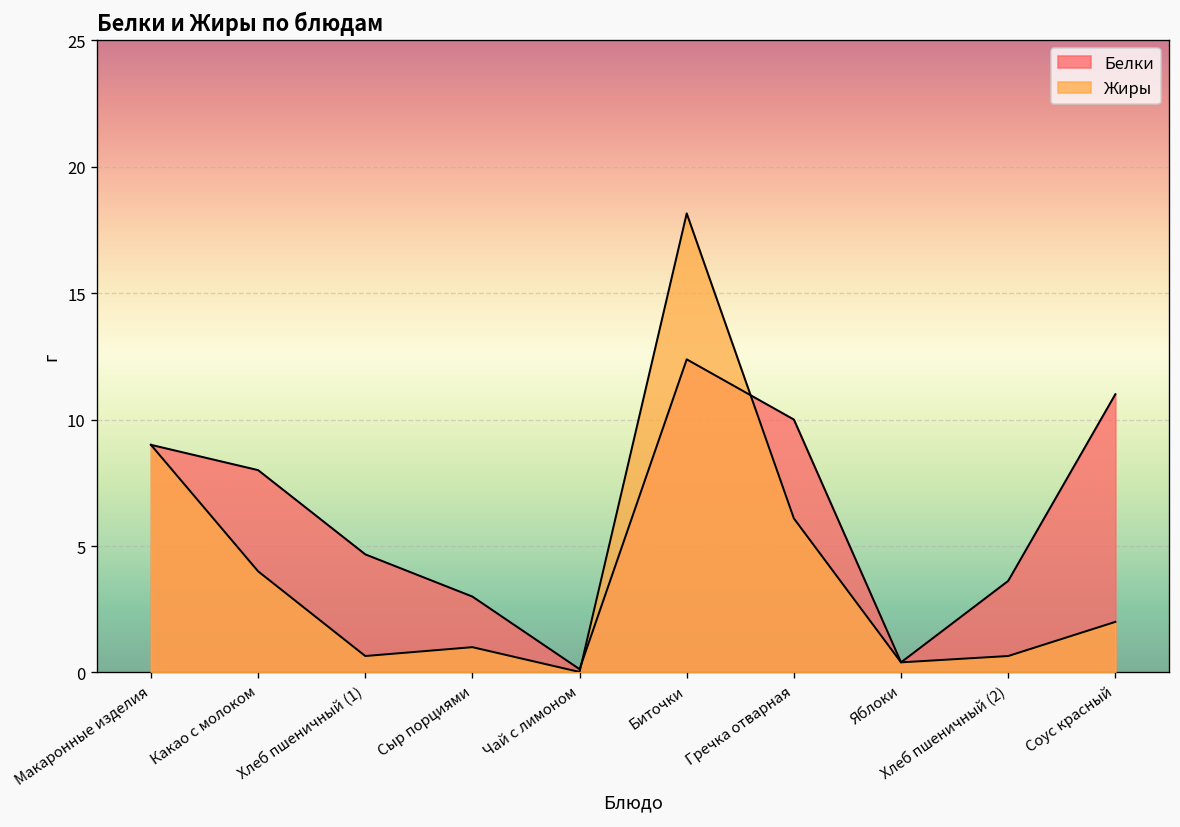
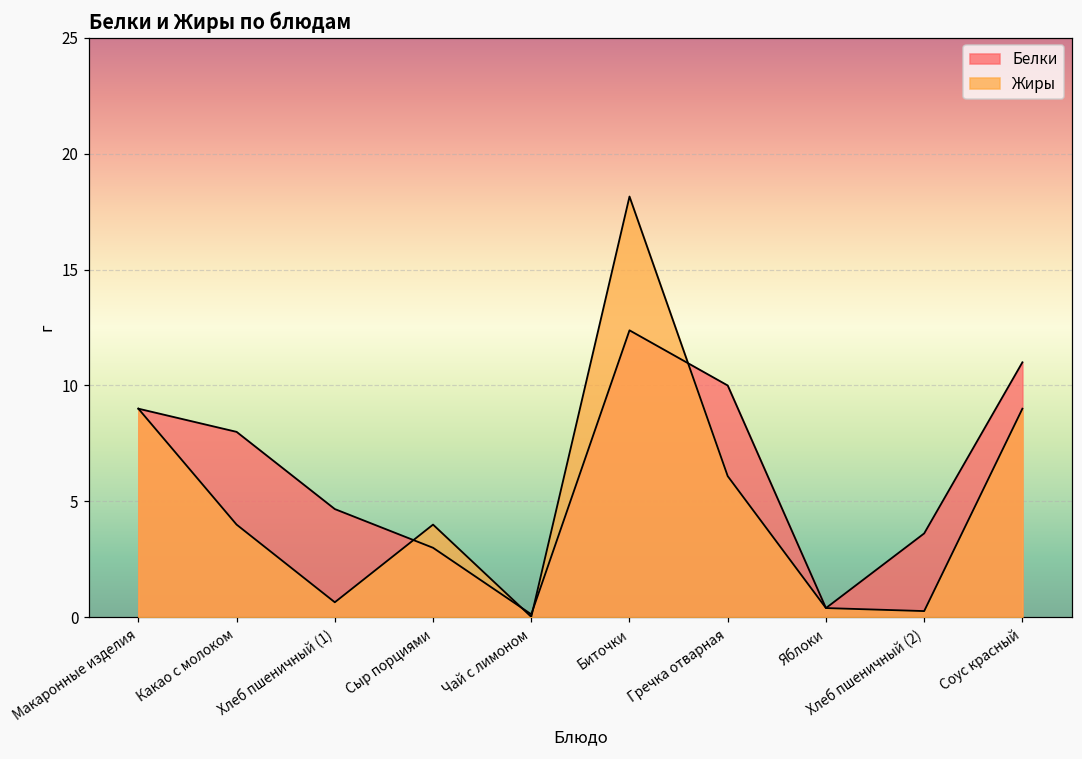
  {
    "Белки": {
      "Какао с молоком": 8.0,
      "Хлеб пшеничный (1)": 4.7,
      "Сыр порциями": 3.0,
      "Биточки": 12.4,
      "Гречка отварная": 10.0,
      "Хлеб пшеничный (2)": 3.6,
      "Соус красный": 11.0
    },
    "Жиры": {
      "Какао с молоком": 4.0,
      "Хлеб пшеничный (1)": 0.7,
-     "Сыр порциями": 1,
+     "Сыр порциями": 4,
      "Биточки": 18.2,
      "Гречка отварная": 6.1,
-     "Хлеб пшеничный (2)": 0.7,
-     "Соус красный": 2
+     "Хлеб пшеничный (2)": 0.3,
+     "Соус красный": 9
    }
  }
